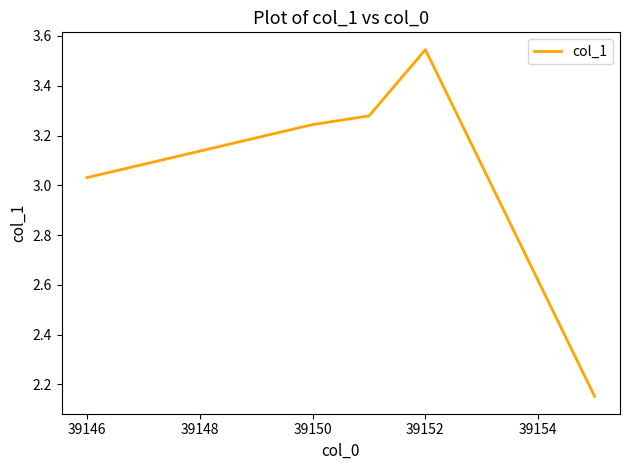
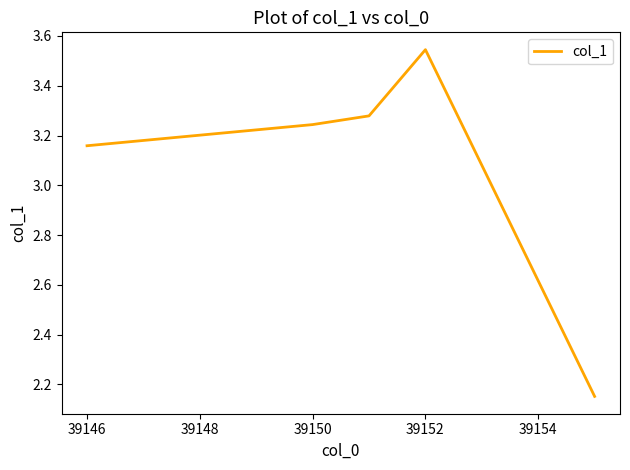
  {
-   "39146": 3.03,
+   "39146": 3.16,
    "39150": 3.24,
    "39152": 3.55
  }
